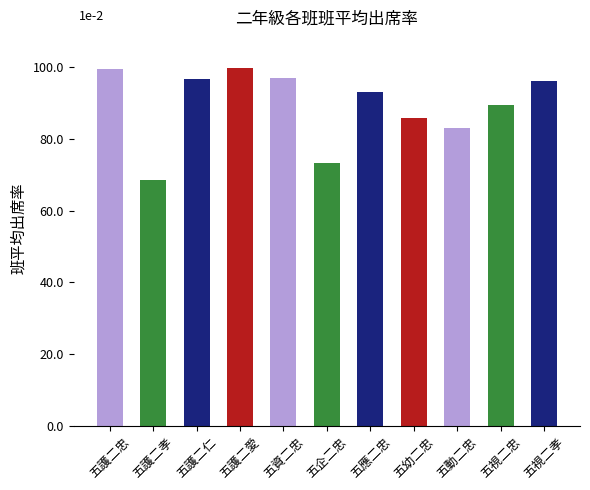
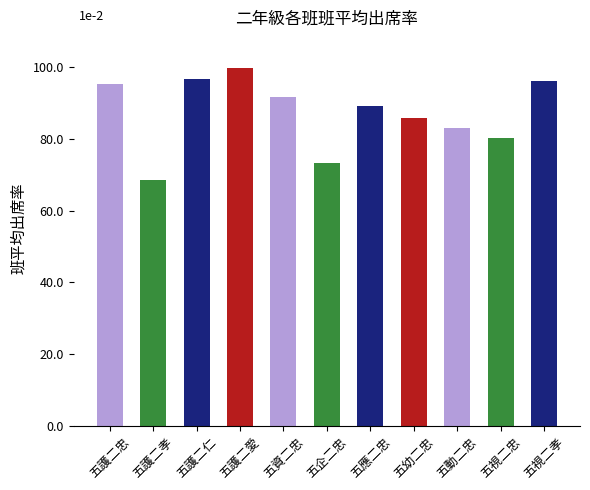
  {
-   "五護二忠": 99,
+   "五護二忠": 95,
    "五護二孝": 68,
    "五護二仁": 97,
    "五護二愛": 100,
-   "五資二忠": 97,
+   "五資二忠": 92,
    "五企二忠": 73,
-   "五應二忠": 93,
+   "五應二忠": 89,
    "五幼二忠": 86,
    "五動二忠": 83,
-   "五視二忠": 89,
+   "五視二忠": 80,
    "五視二孝": 96
  }
